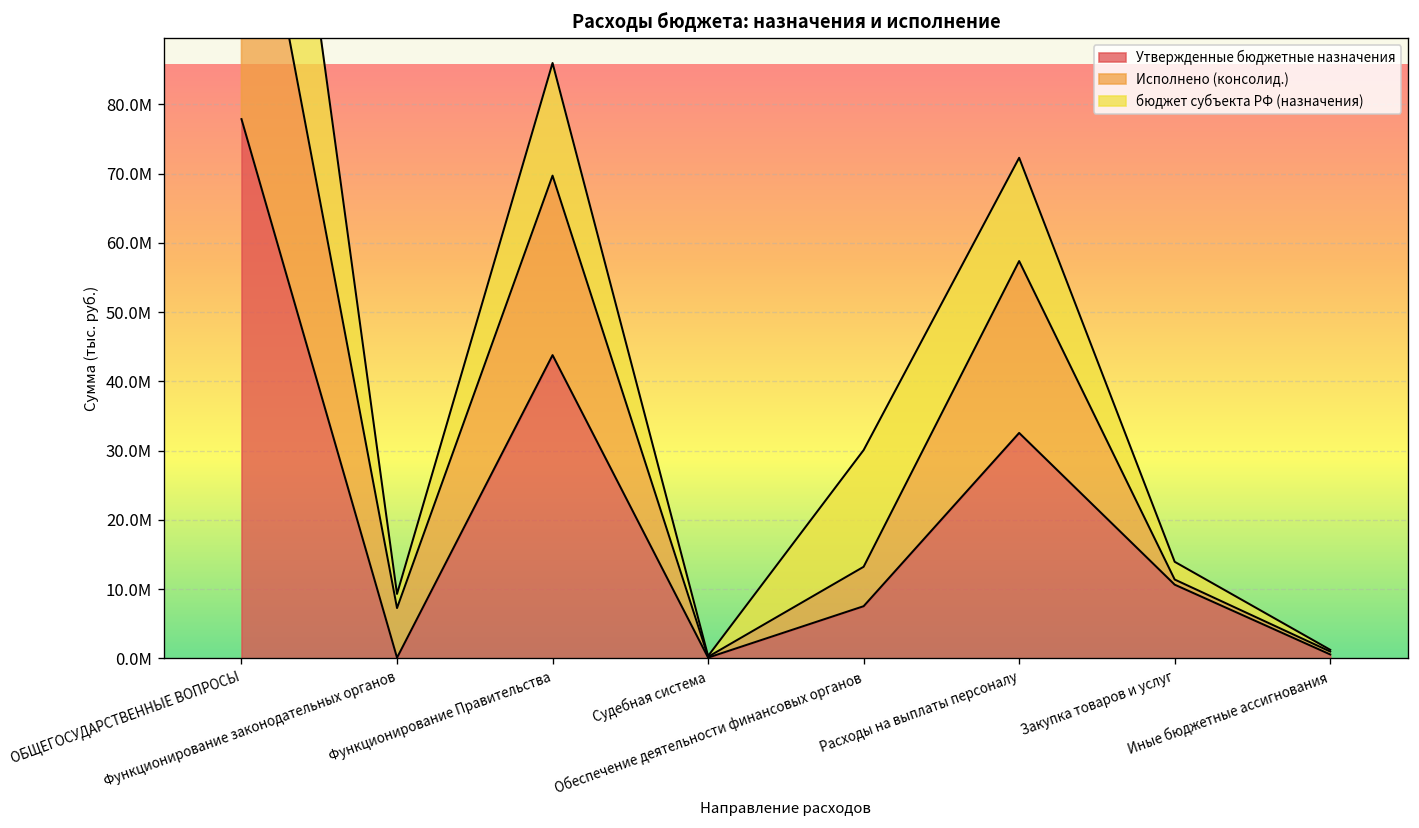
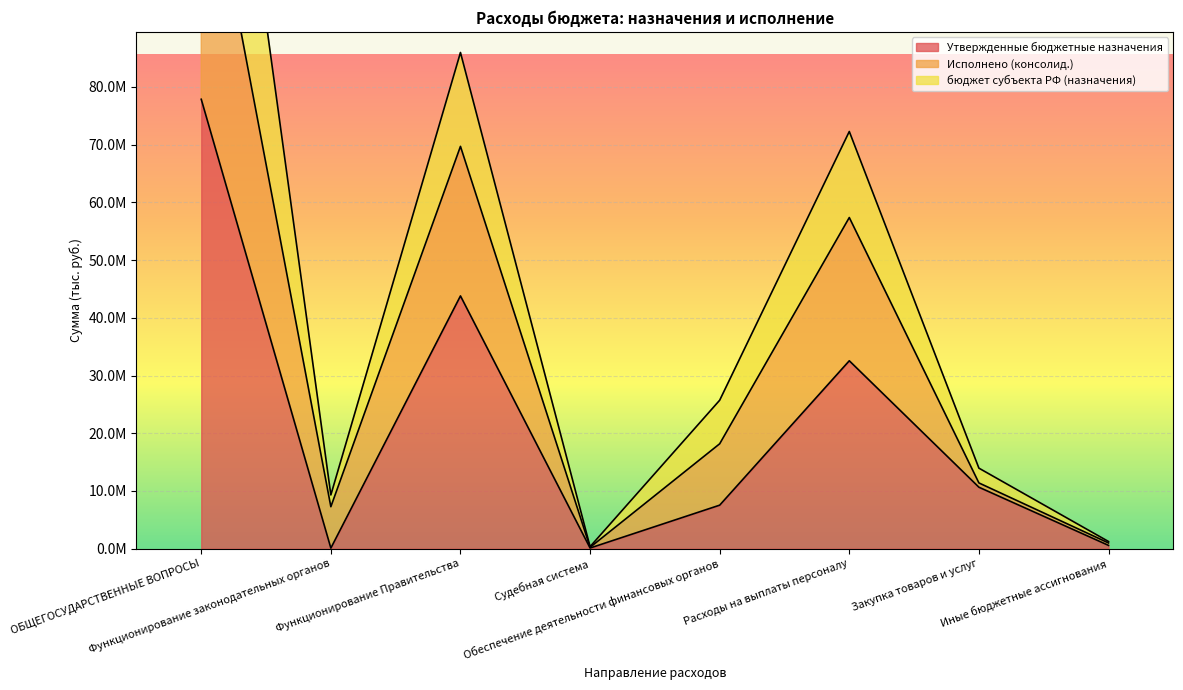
  {
    "Утвержденные бюджетные назначения": {
      "ОБЩЕГОСУДАРСТВЕННЫЕ ВОПРОСЫ": 78000000,
      "Функционирование законодательных органов": 0,
      "Функционирование Правительства": 44000000,
      "Обеспечение деятельности финансовых органов": 8000000,
      "Расходы на выплаты персоналу": 33000000,
      "Закупка товаров и услуг": 11000000
    },
    "Исполнено (консолид.)": {
      "Функционирование законодательных органов": 7000000,
      "Функционирование Правительства": 26000000,
-     "Обеспечение деятельности финансовых органов": 6000000,
+     "Обеспечение деятельности финансовых органов": 11000000,
      "Расходы на выплаты персоналу": 25000000,
      "Закупка товаров и услуг": 1000000
    },
    "бюджет субъекта РФ (назначения)": {
      "Функционирование законодательных органов": 2000000,
      "Функционирование Правительства": 16000000,
-     "Обеспечение деятельности финансовых органов": 17000000,
+     "Обеспечение деятельности финансовых органов": 8000000,
      "Расходы на выплаты персоналу": 15000000,
      "Закупка товаров и услуг": 3000000
    }
  }
